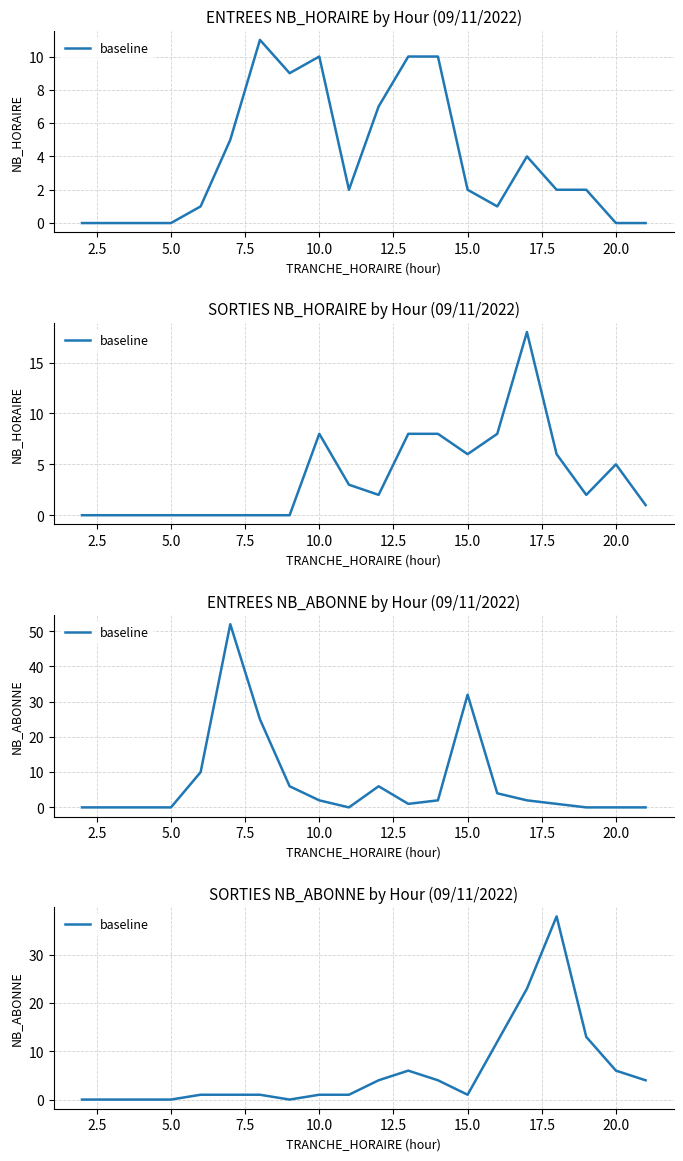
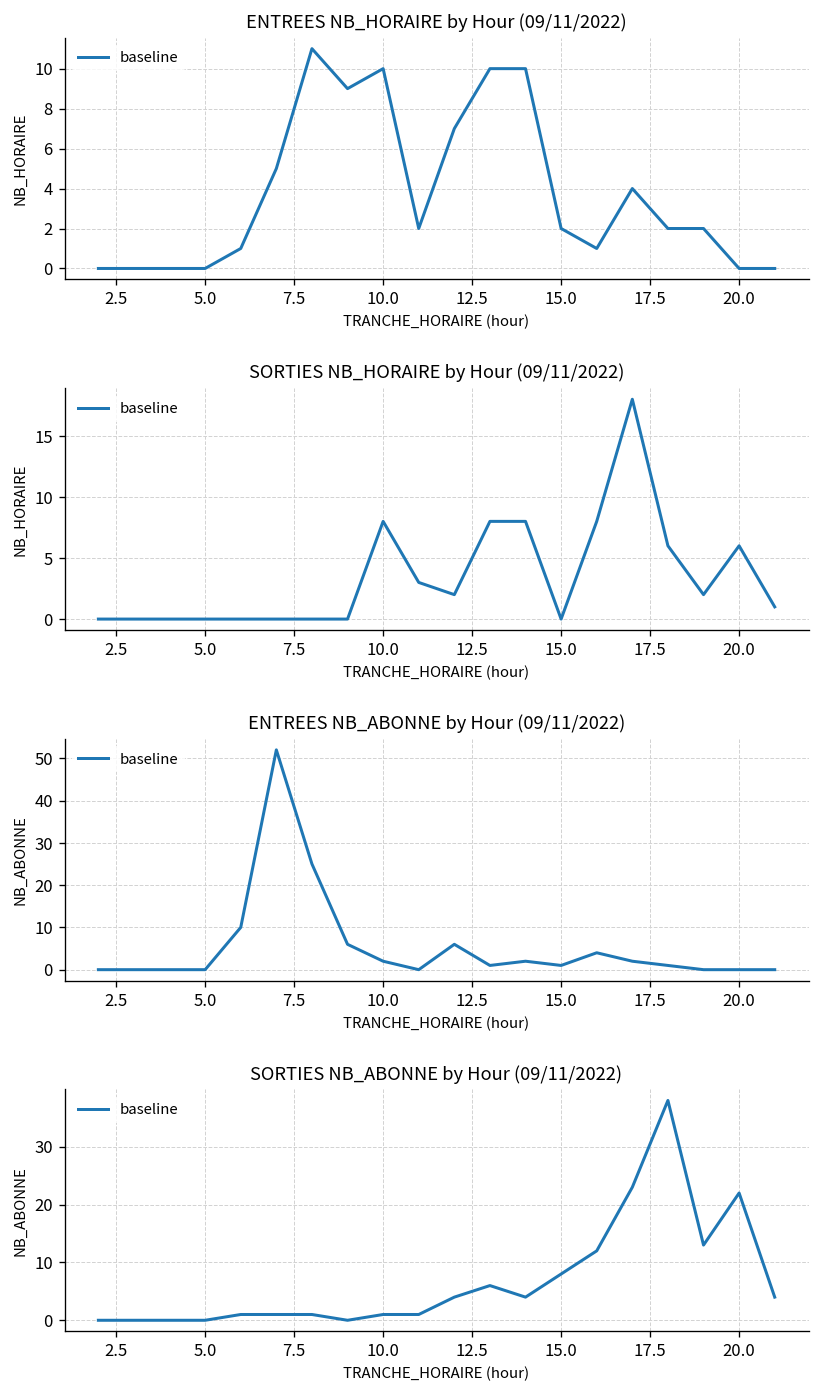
  {
    "ENTREES NB_HORAIRE by Hour (09/11/2022)": {
      "5.0": 0.0,
      "10.0": 10.0,
      "15.0": 2.0,
      "20.0": 0.0
    },
    "SORTIES NB_HORAIRE by Hour (09/11/2022)": {
      "5.0": 0,
      "10.0": 8,
-     "15.0": 6,
-     "20.0": 5
+     "15.0": 0,
+     "20.0": 6
    },
    "ENTREES NB_ABONNE by Hour (09/11/2022)": {
      "5.0": 0,
      "10.0": 2,
-     "15.0": 32,
+     "15.0": 1,
      "20.0": 0
    },
    "SORTIES NB_ABONNE by Hour (09/11/2022)": {
      "5.0": 0,
      "10.0": 1,
-     "15.0": 1,
-     "20.0": 6
+     "15.0": 8,
+     "20.0": 22
    }
  }
